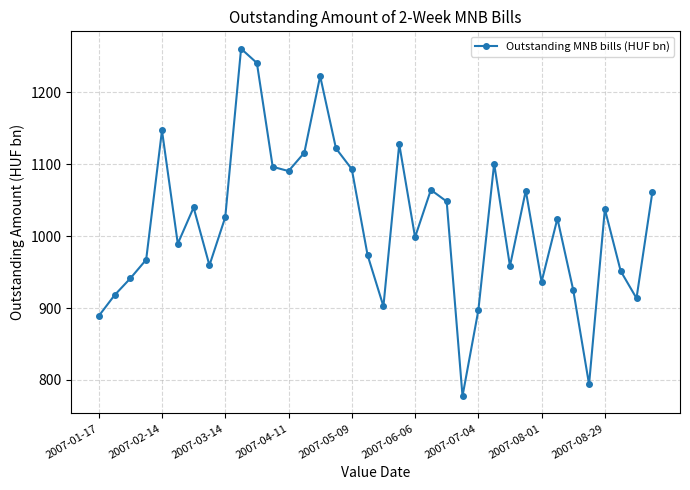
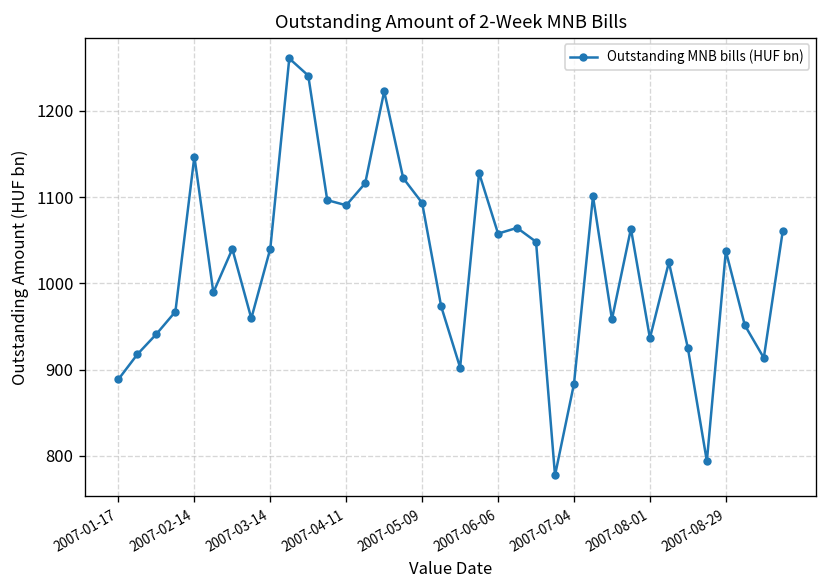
  {
    "2007-01-17": 890,
    "2007-02-14": 1150,
-   "2007-03-14": 1030,
+   "2007-03-14": 1040,
    "2007-04-11": 1090,
    "2007-05-09": 1090,
-   "2007-06-06": 1000,
-   "2007-07-04": 900,
+   "2007-06-06": 1060,
+   "2007-07-04": 880,
    "2007-08-01": 940,
    "2007-08-29": 1040
  }
